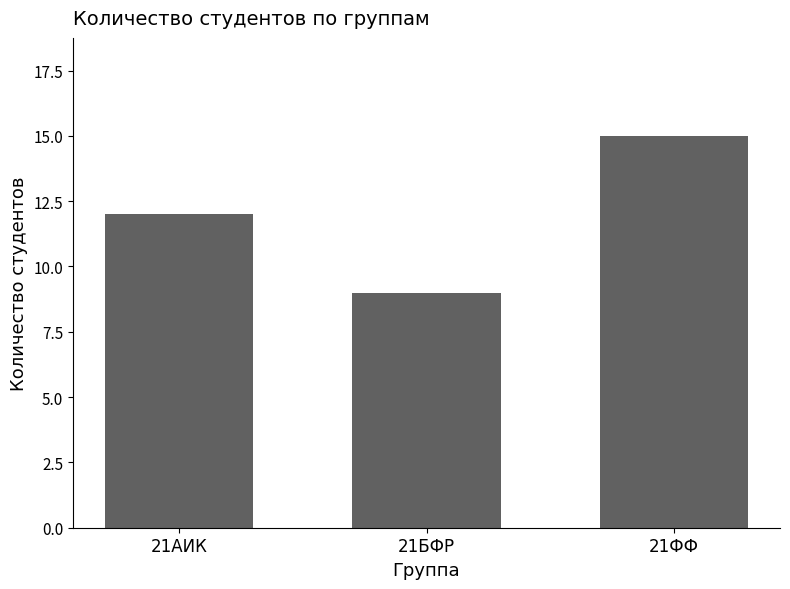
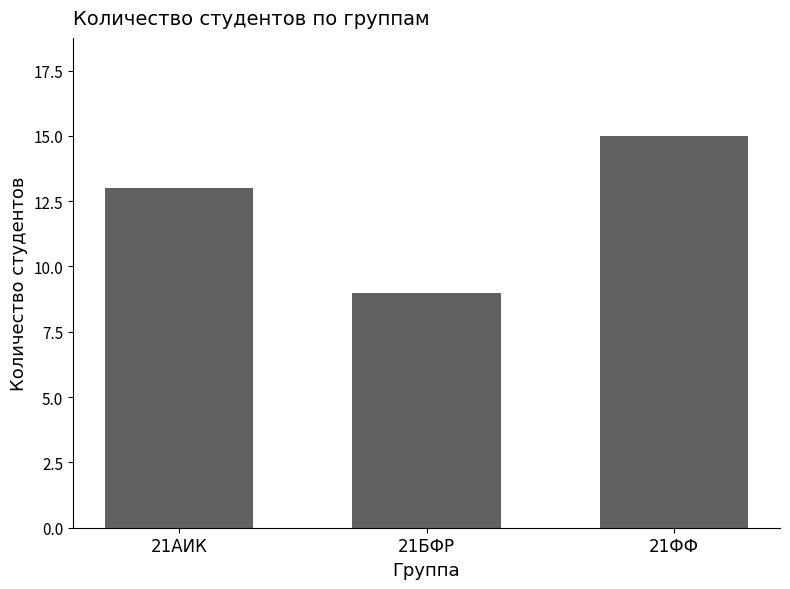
  {
-   "21АИК": 12,
+   "21АИК": 13,
    "21БФР": 9,
    "21ФФ": 15
  }
